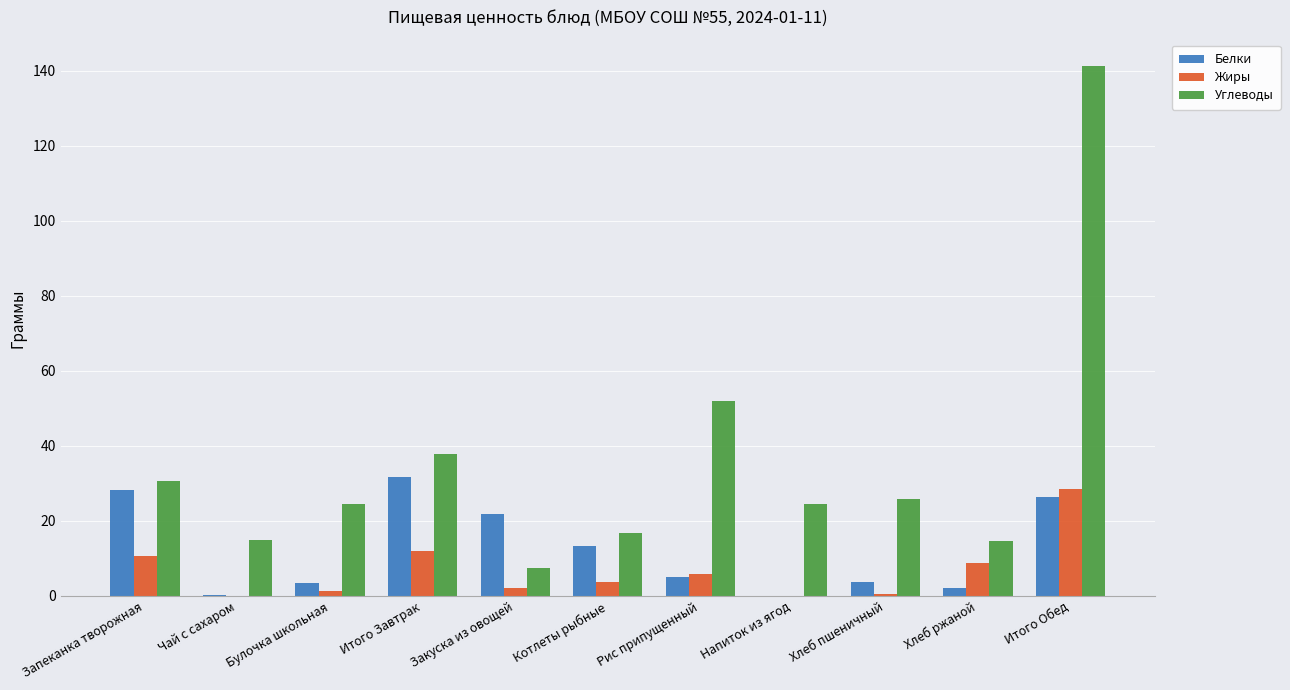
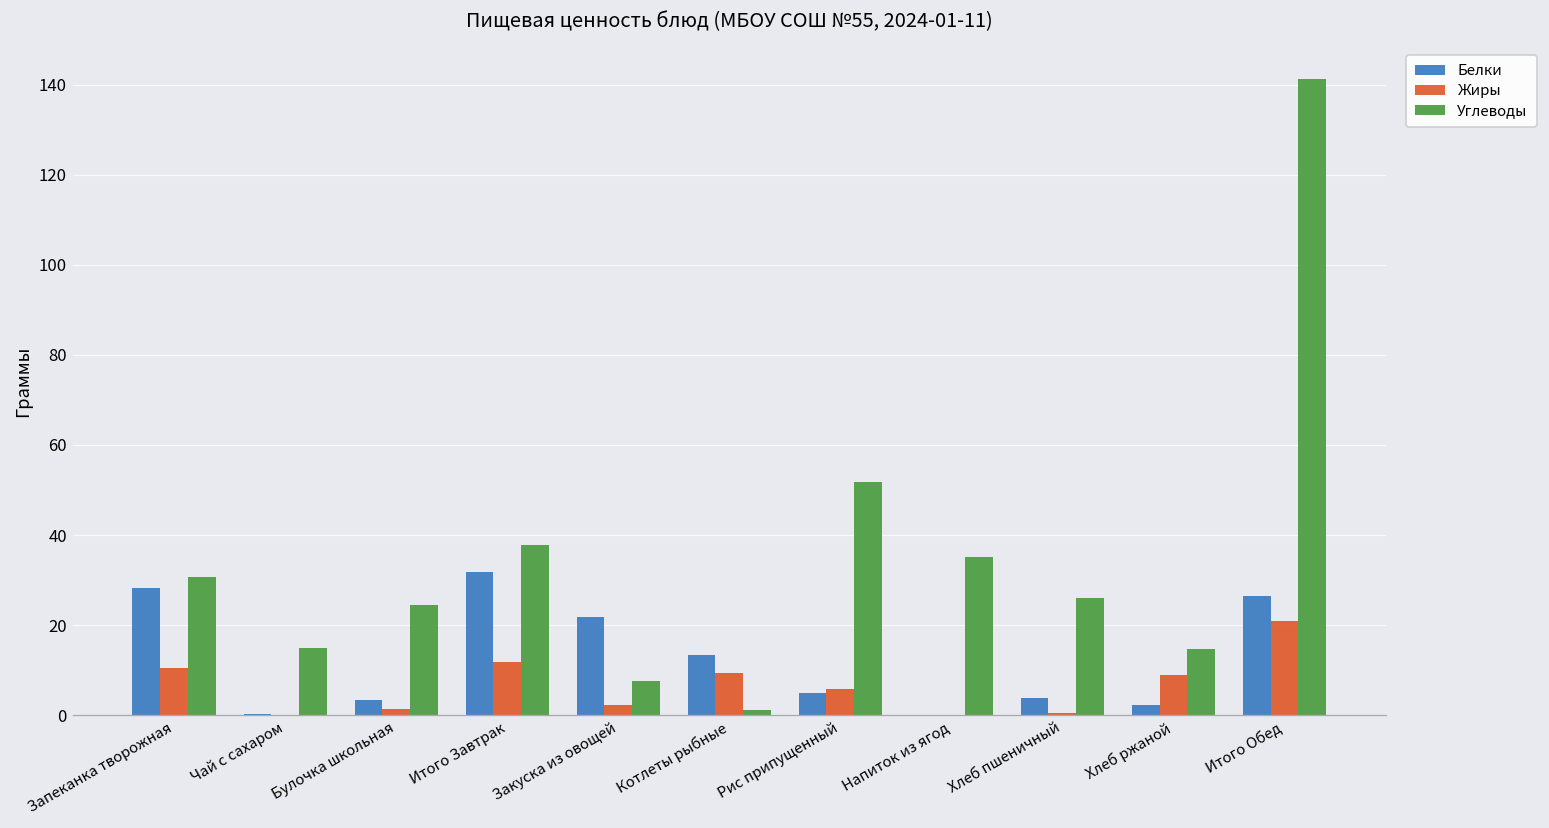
  {
    "Белки": {
      "Запеканка творожная": 28,
      "Булочка школьная": 3,
      "Итого Завтрак": 32,
      "Закуска из овощей": 22,
      "Котлеты рыбные": 13,
      "Рис припущенный": 5,
      "Хлеб пшеничный": 4,
      "Хлеб ржаной": 2,
      "Итого Обед": 26
    },
    "Жиры": {
      "Запеканка творожная": 11,
      "Булочка школьная": 1,
      "Итого Завтрак": 12,
      "Закуска из овощей": 2,
-     "Котлеты рыбные": 4,
+     "Котлеты рыбные": 9,
      "Рис припущенный": 6,
      "Хлеб ржаной": 9,
-     "Итого Обед": 28
+     "Итого Обед": 21
    },
    "Углеводы": {
      "Запеканка творожная": 31,
      "Чай с сахаром": 15,
      "Булочка школьная": 25,
      "Итого Завтрак": 38,
      "Закуска из овощей": 8,
-     "Котлеты рыбные": 17,
+     "Котлеты рыбные": 1,
      "Рис припущенный": 52,
-     "Напиток из ягод": 24,
+     "Напиток из ягод": 35,
      "Хлеб пшеничный": 26,
      "Хлеб ржаной": 15,
      "Итого Обед": 141
    }
  }
